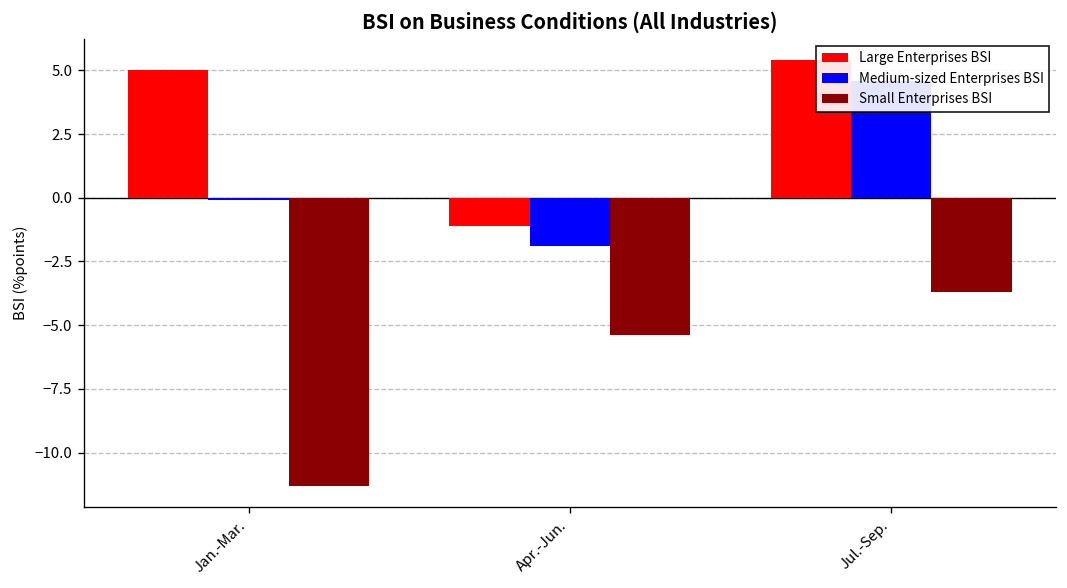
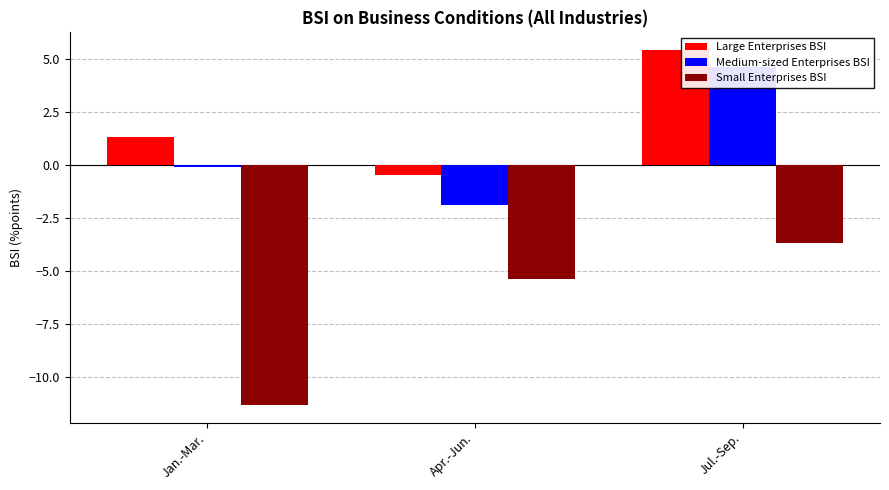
  {
    "Large Enterprises BSI": {
-     "Jan.-Mar.": 5.0,
-     "Apr.-Jun.": -1.1,
+     "Jan.-Mar.": 1.3,
+     "Apr.-Jun.": -0.5,
      "Jul.-Sep.": 5.4
    },
    "Medium-sized Enterprises BSI": {
      "Apr.-Jun.": -1.9
    },
    "Small Enterprises BSI": {
      "Jan.-Mar.": -11.3,
      "Apr.-Jun.": -5.4,
      "Jul.-Sep.": -3.7
    }
  }
